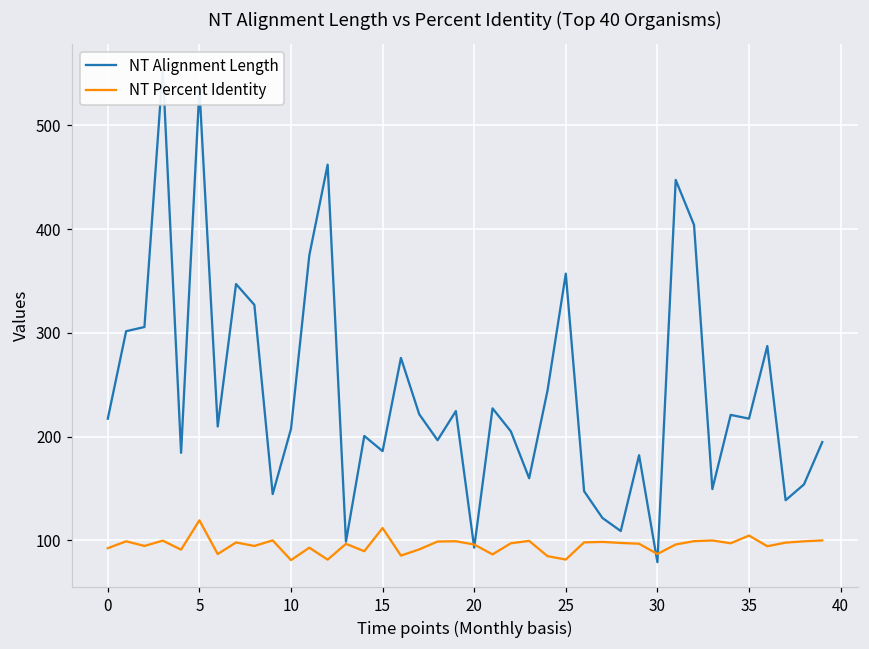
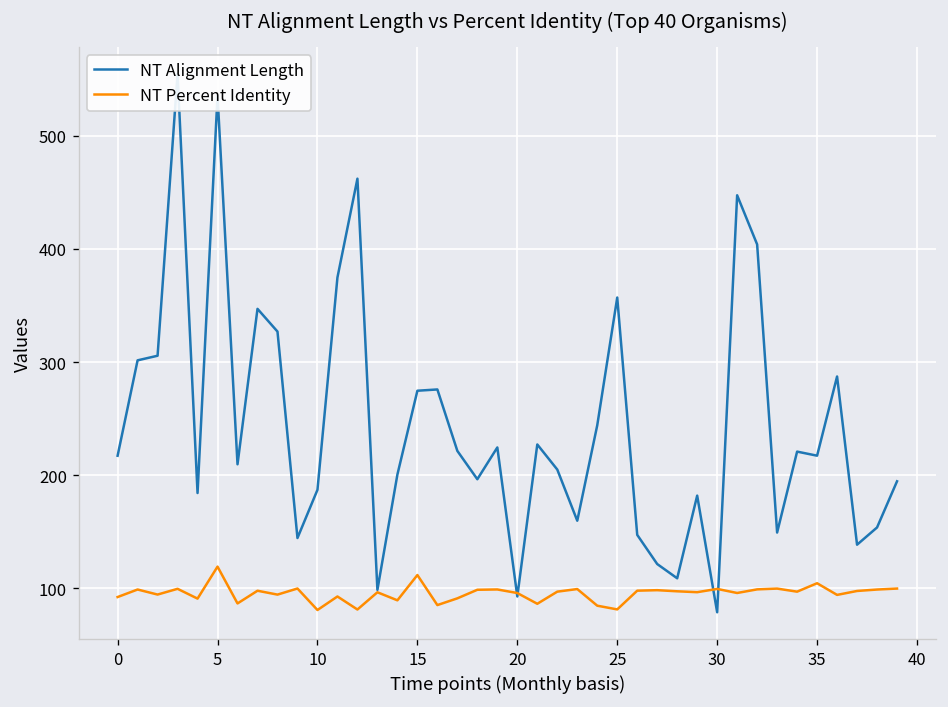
  {
    "NT Alignment Length": {
      "0": 220,
-     "10": 210,
-     "15": 190,
+     "10": 190,
+     "15": 270,
      "20": 90,
      "25": 360,
      "30": 80,
      "35": 220
    },
    "NT Percent Identity": {
      "0": 90,
      "5": 120,
      "10": 80,
      "15": 110,
      "20": 100,
      "25": 80,
-     "30": 90,
+     "30": 100,
      "35": 100
    }
  }
